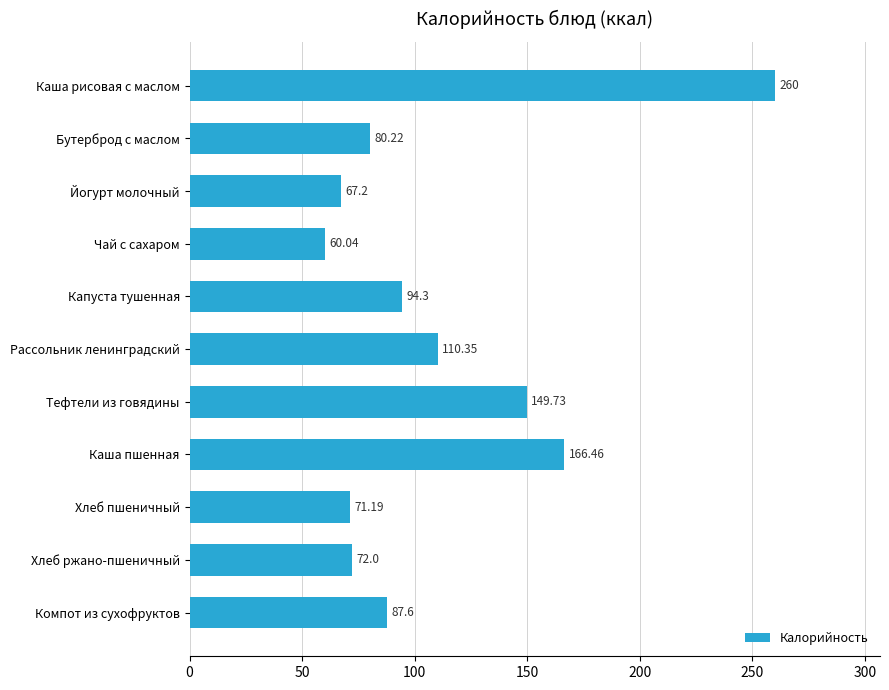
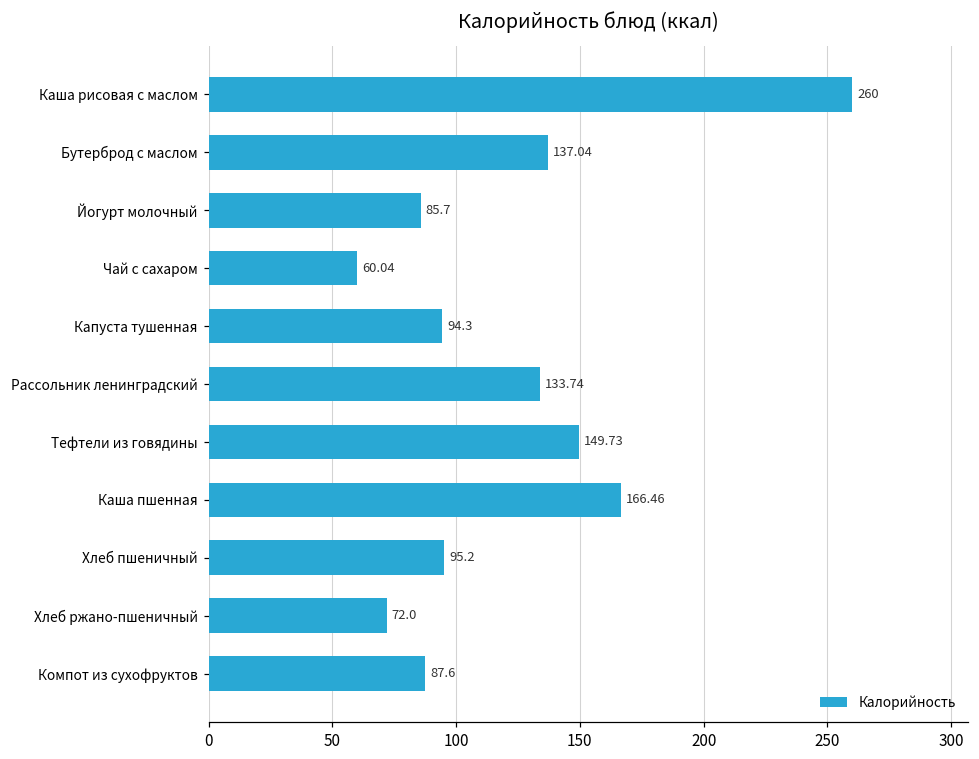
  {
    "Каша рисовая с маслом": 260,
-   "Бутерброд с маслом": 80.22,
-   "Йогурт молочный": 67.2,
+   "Бутерброд с маслом": 137.04,
+   "Йогурт молочный": 85.7,
    "Чай с сахаром": 60.04,
    "Капуста тушенная": 94.3,
-   "Рассольник ленинградский": 110.35,
+   "Рассольник ленинградский": 133.74,
    "Тефтели из говядины": 149.73,
    "Каша пшенная": 166.46,
-   "Хлеб пшеничный": 71.19,
+   "Хлеб пшеничный": 95.2,
    "Хлеб ржано-пшеничный": 72.0,
    "Компот из сухофруктов": 87.6
  }
